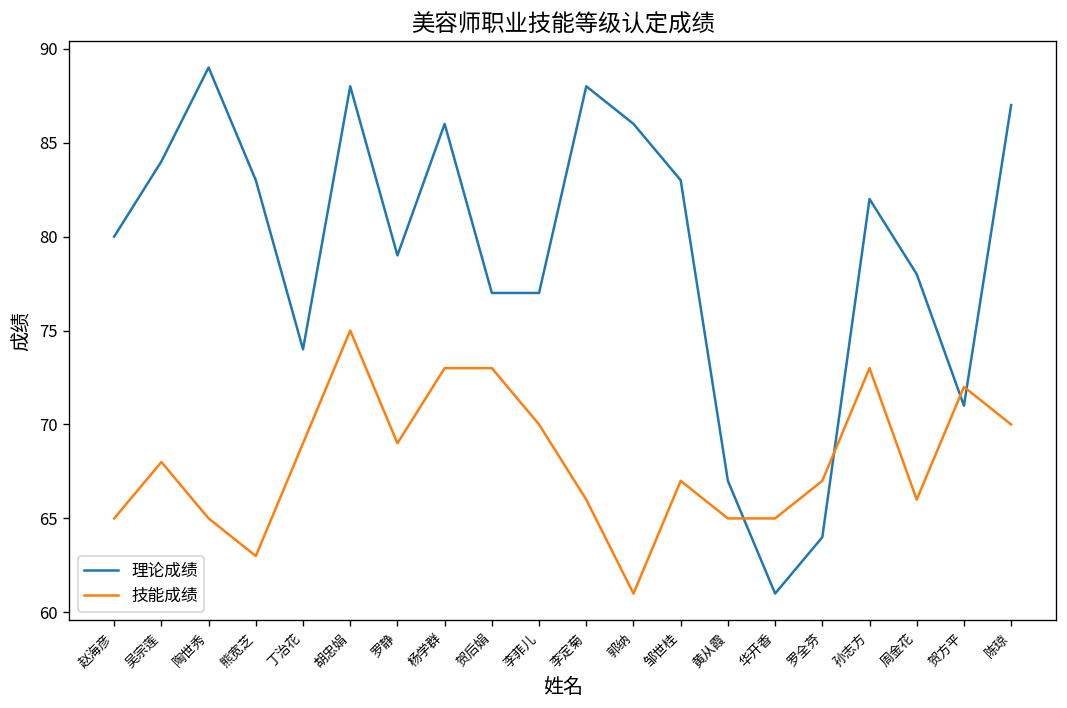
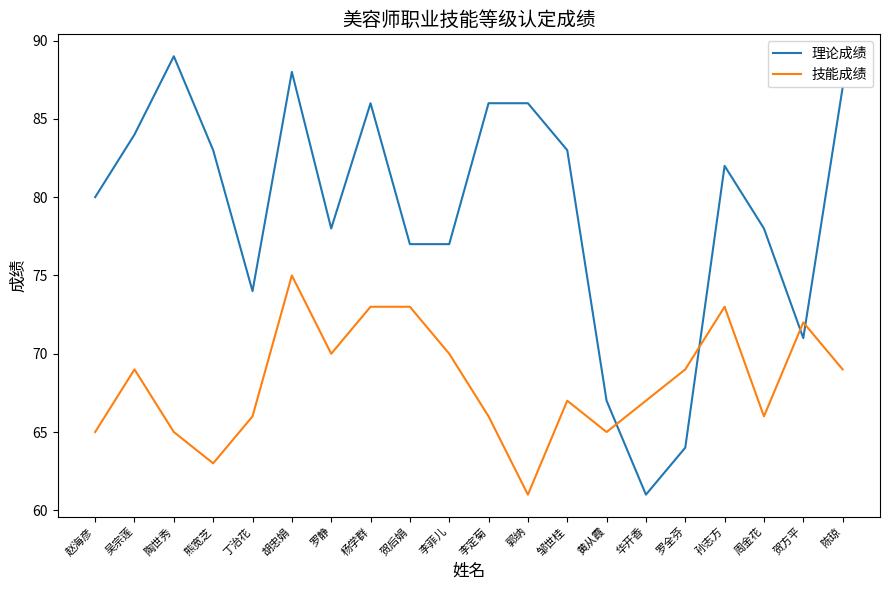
  {
    "理论成绩": {
      "赵海彦": 80,
      "吴宗莲": 84,
      "陶世秀": 89,
      "熊宽芝": 83,
      "丁治花": 74,
      "胡忠娟": 88,
-     "罗静": 79,
+     "罗静": 78,
      "杨学群": 86,
      "贺后娟": 77,
      "李菲儿": 77,
-     "李定菊": 88,
+     "李定菊": 86,
      "郭纳": 86,
      "邹世桂": 83,
      "黄从霞": 67,
      "华开香": 61,
      "罗全芬": 64,
      "孙志方": 82,
      "周金花": 78,
      "贺方平": 71,
      "陈琼": 87
    },
    "技能成绩": {
      "赵海彦": 65,
-     "吴宗莲": 68,
+     "吴宗莲": 69,
      "陶世秀": 65,
      "熊宽芝": 63,
-     "丁治花": 69,
+     "丁治花": 66,
      "胡忠娟": 75,
-     "罗静": 69,
+     "罗静": 70,
      "杨学群": 73,
      "贺后娟": 73,
      "李菲儿": 70,
      "李定菊": 66,
      "郭纳": 61,
      "邹世桂": 67,
      "黄从霞": 65,
-     "华开香": 65,
-     "罗全芬": 67,
+     "华开香": 67,
+     "罗全芬": 69,
      "孙志方": 73,
      "周金花": 66,
      "贺方平": 72,
-     "陈琼": 70
+     "陈琼": 69
    }
  }
